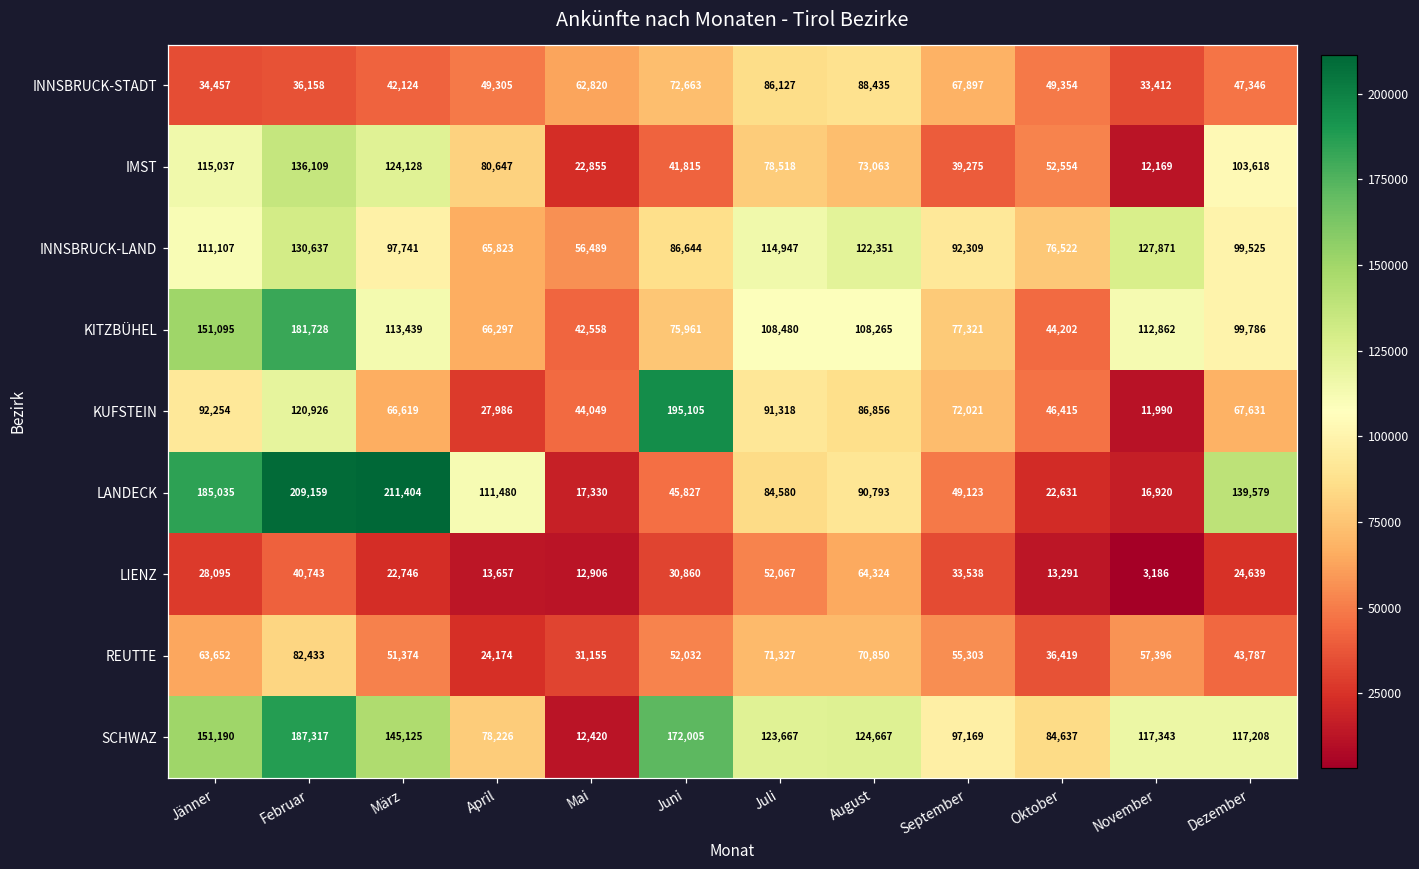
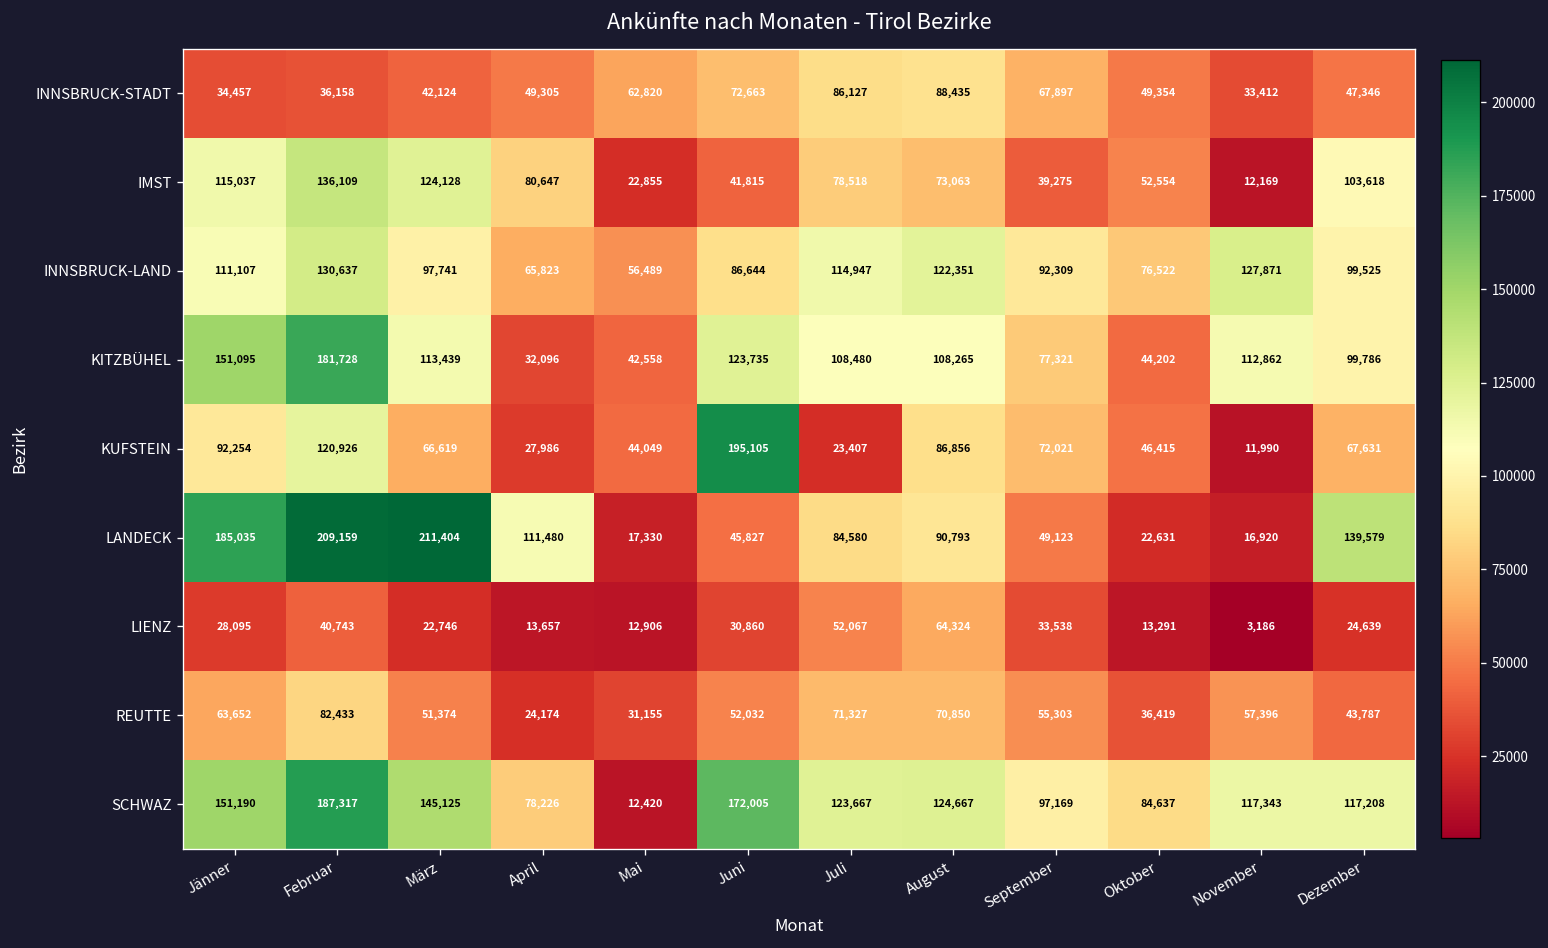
  {
    "INNSBRUCK-STADT": {
      "Jänner": "34,457",
      "Februar": "36,158",
      "März": "42,124",
      "April": "49,305",
      "Mai": "62,820",
      "Juni": "72,663",
      "Juli": "86,127",
      "August": "88,435",
      "September": "67,897",
      "Oktober": "49,354",
      "November": "33,412",
      "Dezember": "47,346"
    },
    "IMST": {
      "Jänner": "115,037",
      "Februar": "136,109",
      "März": "124,128",
      "April": "80,647",
      "Mai": "22,855",
      "Juni": "41,815",
      "Juli": "78,518",
      "August": "73,063",
      "September": "39,275",
      "Oktober": "52,554",
      "November": "12,169",
      "Dezember": "103,618"
    },
    "INNSBRUCK-LAND": {
      "Jänner": "111,107",
      "Februar": "130,637",
      "März": "97,741",
      "April": "65,823",
      "Mai": "56,489",
      "Juni": "86,644",
      "Juli": "114,947",
      "August": "122,351",
      "September": "92,309",
      "Oktober": "76,522",
      "November": "127,871",
      "Dezember": "99,525"
    },
    "KITZBÜHEL": {
      "Jänner": "151,095",
      "Februar": "181,728",
      "März": "113,439",
-     "April": "66,297",
+     "April": "32,096",
      "Mai": "42,558",
-     "Juni": "75,961",
+     "Juni": "123,735",
      "Juli": "108,480",
      "August": "108,265",
      "September": "77,321",
      "Oktober": "44,202",
      "November": "112,862",
      "Dezember": "99,786"
    },
    "KUFSTEIN": {
      "Jänner": "92,254",
      "Februar": "120,926",
      "März": "66,619",
      "April": "27,986",
      "Mai": "44,049",
      "Juni": "195,105",
-     "Juli": "91,318",
+     "Juli": "23,407",
      "August": "86,856",
      "September": "72,021",
      "Oktober": "46,415",
      "November": "11,990",
      "Dezember": "67,631"
    },
    "LANDECK": {
      "Jänner": "185,035",
      "Februar": "209,159",
      "März": "211,404",
      "April": "111,480",
      "Mai": "17,330",
      "Juni": "45,827",
      "Juli": "84,580",
      "August": "90,793",
      "September": "49,123",
      "Oktober": "22,631",
      "November": "16,920",
      "Dezember": "139,579"
    },
    "LIENZ": {
      "Jänner": "28,095",
      "Februar": "40,743",
      "März": "22,746",
      "April": "13,657",
      "Mai": "12,906",
      "Juni": "30,860",
      "Juli": "52,067",
      "August": "64,324",
      "September": "33,538",
      "Oktober": "13,291",
      "November": "3,186",
      "Dezember": "24,639"
    },
    "REUTTE": {
      "Jänner": "63,652",
      "Februar": "82,433",
      "März": "51,374",
      "April": "24,174",
      "Mai": "31,155",
      "Juni": "52,032",
      "Juli": "71,327",
      "August": "70,850",
      "September": "55,303",
      "Oktober": "36,419",
      "November": "57,396",
      "Dezember": "43,787"
    },
    "SCHWAZ": {
      "Jänner": "151,190",
      "Februar": "187,317",
      "März": "145,125",
      "April": "78,226",
      "Mai": "12,420",
      "Juni": "172,005",
      "Juli": "123,667",
      "August": "124,667",
      "September": "97,169",
      "Oktober": "84,637",
      "November": "117,343",
      "Dezember": "117,208"
    }
  }
